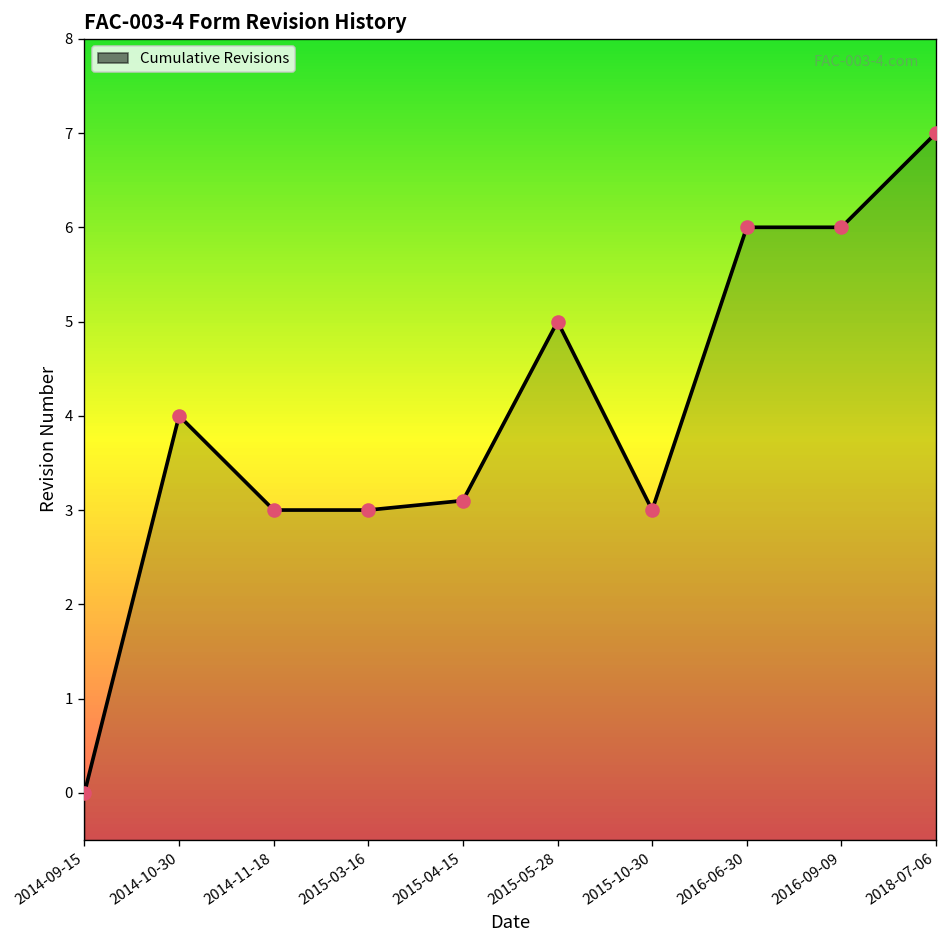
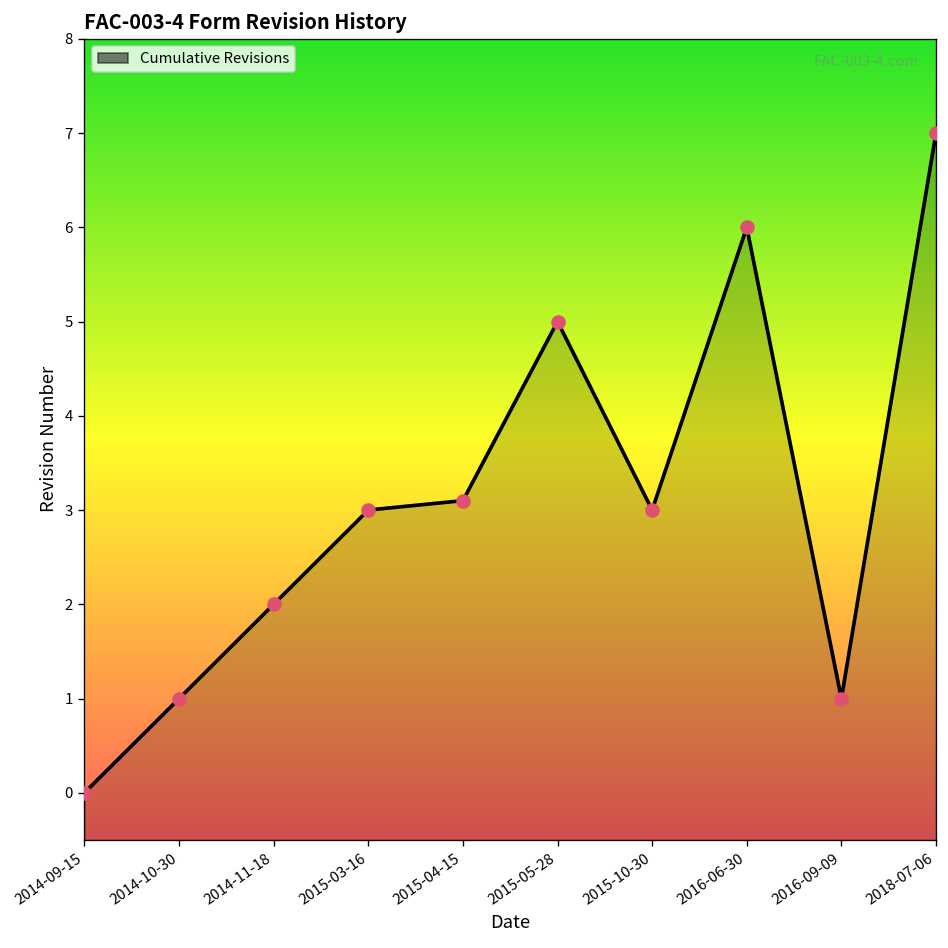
  {
    "2014-09-15": 0,
-   "2014-10-30": 4,
-   "2014-11-18": 3,
+   "2014-10-30": 1,
+   "2014-11-18": 2,
    "2015-03-16": 3,
    "2015-04-15": 3.1,
    "2015-05-28": 5,
    "2015-10-30": 3,
    "2016-06-30": 6,
-   "2016-09-09": 6,
+   "2016-09-09": 1,
    "2018-07-06": 7
  }
